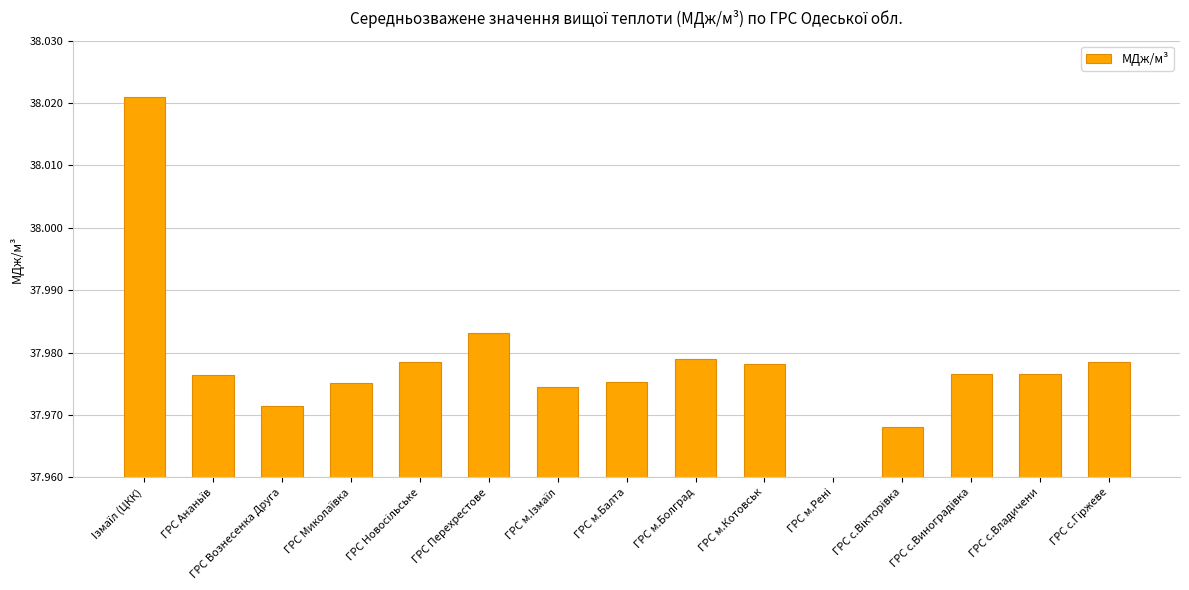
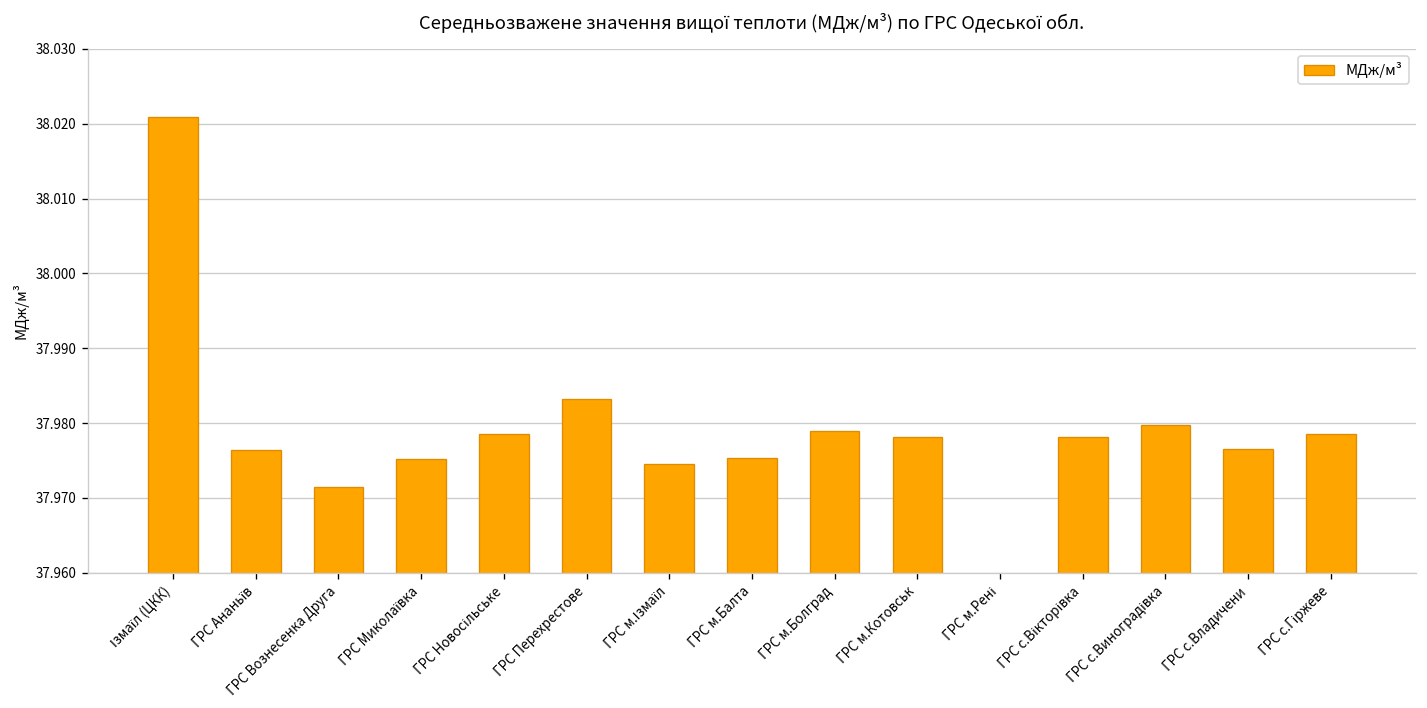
  {
    "Ізмаїл (ЦКК)": 38.021,
    "ГРС Ананьїв": 37.976,
    "ГРС Вознесенка Друга": 37.972,
    "ГРС Миколаївка": 37.975,
    "ГРС Новосільське": 37.979,
    "ГРС Перехрестове": 37.983,
    "ГРС м.Ізмаїл": 37.975,
    "ГРС м.Балта": 37.975,
    "ГРС м.Болград": 37.979,
    "ГРС м.Котовськ": 37.978,
-   "ГРС с.Вікторівка": 37.968,
-   "ГРС с.Виноградівка": 37.977,
+   "ГРС с.Вікторівка": 37.978,
+   "ГРС с.Виноградівка": 37.980,
    "ГРС с.Владичени": 37.977,
    "ГРС с.Гіржеве": 37.979
  }
